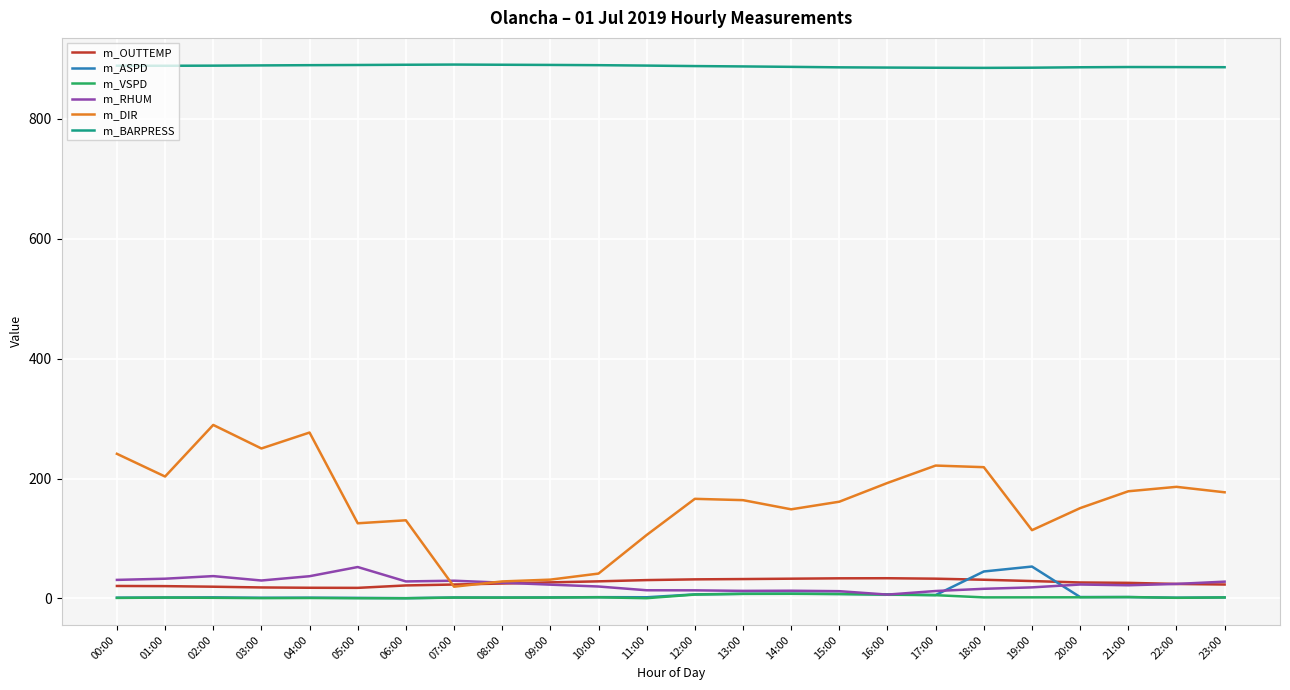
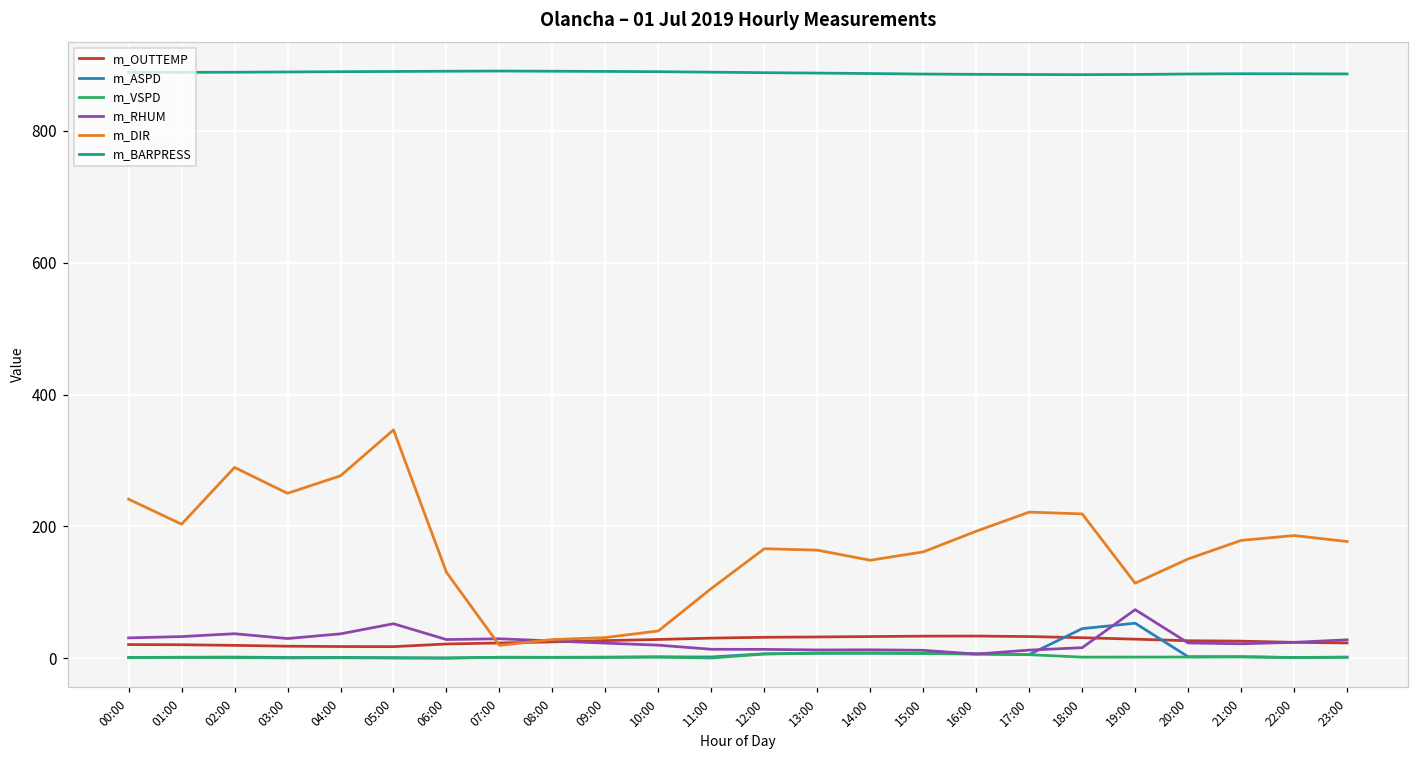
  {
    "m_OUTTEMP": {
      "00:00": 20,
      "01:00": 20,
      "02:00": 20,
      "03:00": 20,
      "04:00": 20,
      "05:00": 20,
      "06:00": 20,
      "10:00": 30,
      "11:00": 30,
      "12:00": 30,
      "13:00": 30,
      "14:00": 30,
      "15:00": 30,
      "16:00": 30,
      "17:00": 30,
      "18:00": 30,
      "19:00": 30,
      "23:00": 20
    },
    "m_ASPD": {
      "18:00": 40,
      "19:00": 50
    },
    "m_RHUM": {
      "00:00": 30,
      "01:00": 30,
      "02:00": 40,
      "03:00": 30,
      "04:00": 40,
      "05:00": 50,
      "06:00": 30,
      "07:00": 30,
      "10:00": 20,
      "11:00": 10,
      "12:00": 10,
      "13:00": 10,
      "14:00": 10,
      "15:00": 10,
      "17:00": 10,
      "18:00": 20,
-     "19:00": 20,
+     "19:00": 70,
      "23:00": 30
    },
    "m_DIR": {
      "00:00": 240,
      "01:00": 200,
      "02:00": 290,
      "03:00": 250,
      "04:00": 280,
-     "05:00": 130,
+     "05:00": 350,
      "06:00": 130,
      "09:00": 30,
      "10:00": 40,
      "11:00": 110,
      "12:00": 170,
      "13:00": 160,
      "14:00": 150,
      "15:00": 160,
      "16:00": 190,
      "17:00": 220,
      "18:00": 220,
      "19:00": 110,
      "20:00": 150,
      "21:00": 180,
      "22:00": 190,
      "23:00": 180
    }
  }
